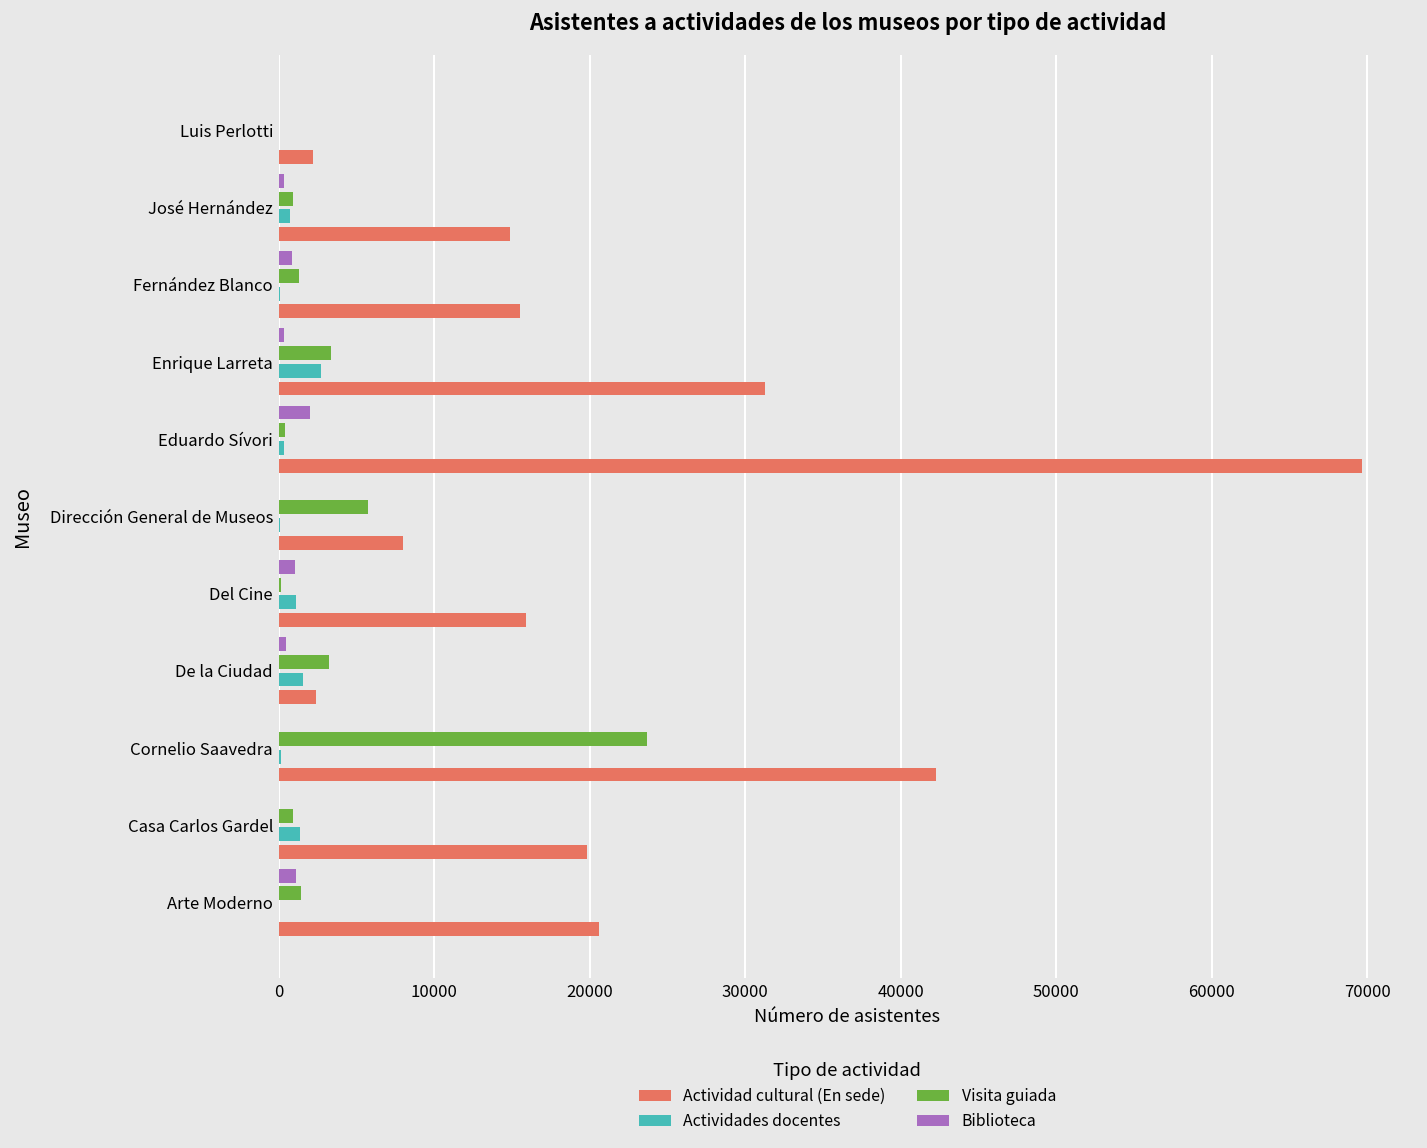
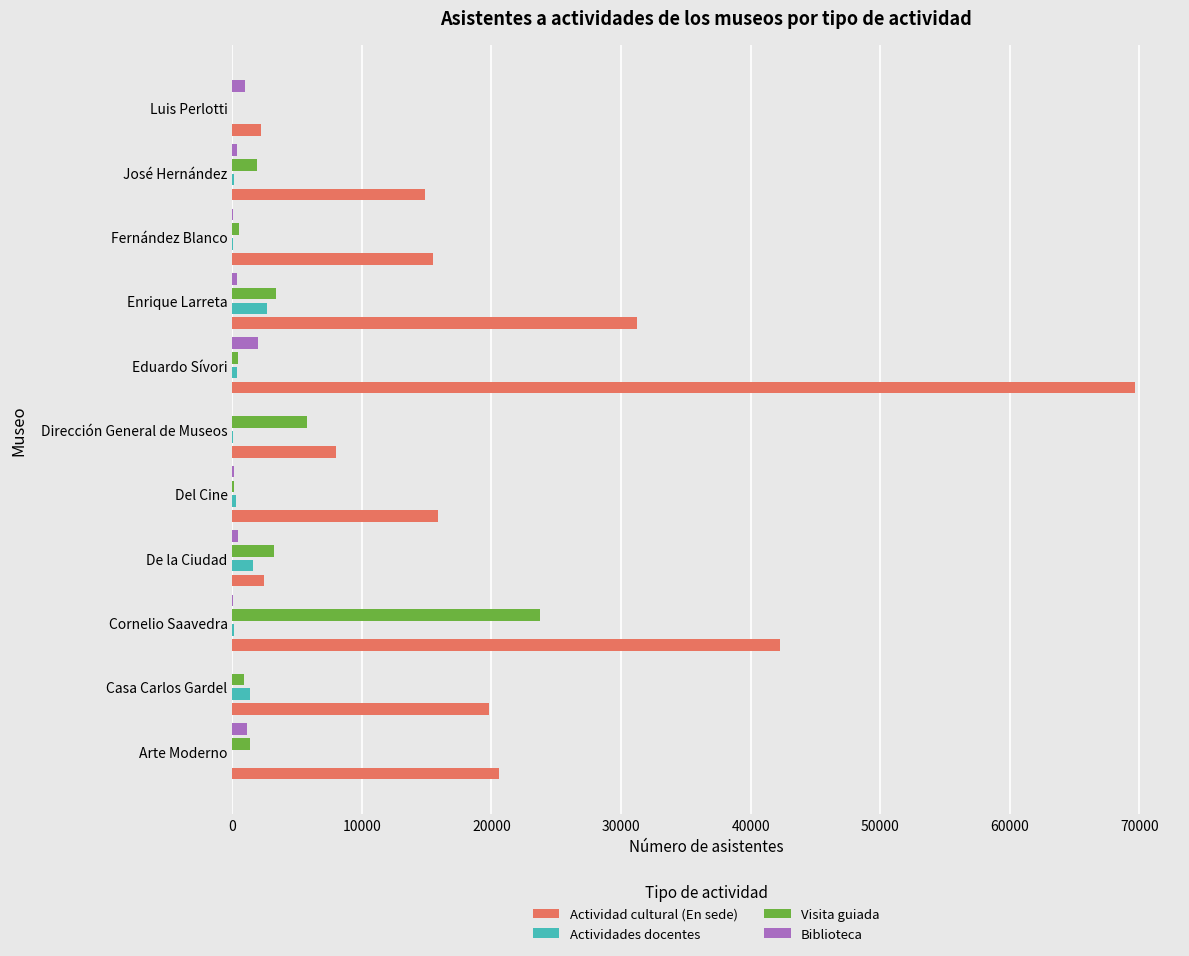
  {
    "Actividad cultural (En sede)": {
      "Luis Perlotti": 2200,
      "José Hernández": 14900,
      "Fernández Blanco": 15500,
      "Enrique Larreta": 31200,
      "Eduardo Sívori": 69700,
      "Dirección General de Museos": 8000,
      "Del Cine": 15900,
      "De la Ciudad": 2400,
      "Cornelio Saavedra": 42200,
      "Casa Carlos Gardel": 19800,
      "Arte Moderno": 20600
    },
    "Actividades docentes": {
      "Luis Perlotti": 0,
-     "José Hernández": 700,
+     "José Hernández": 100,
      "Enrique Larreta": 2700,
      "Eduardo Sívori": 300,
-     "Del Cine": 1100,
+     "Del Cine": 300,
      "De la Ciudad": 1600,
      "Casa Carlos Gardel": 1300,
      "Arte Moderno": 0
    },
    "Visita guiada": {
      "Luis Perlotti": 0,
-     "José Hernández": 900,
-     "Fernández Blanco": 1300,
+     "José Hernández": 1900,
+     "Fernández Blanco": 500,
      "Enrique Larreta": 3400,
      "Eduardo Sívori": 400,
      "Dirección General de Museos": 5700,
      "De la Ciudad": 3200,
      "Cornelio Saavedra": 23700,
      "Casa Carlos Gardel": 900,
      "Arte Moderno": 1400
    },
    "Biblioteca": {
-     "Luis Perlotti": 0,
+     "Luis Perlotti": 900,
      "José Hernández": 400,
-     "Fernández Blanco": 900,
+     "Fernández Blanco": 100,
      "Enrique Larreta": 400,
      "Eduardo Sívori": 2000,
      "Dirección General de Museos": 0,
-     "Del Cine": 1000,
+     "Del Cine": 100,
      "De la Ciudad": 400,
      "Casa Carlos Gardel": 0,
      "Arte Moderno": 1100
    }
  }
